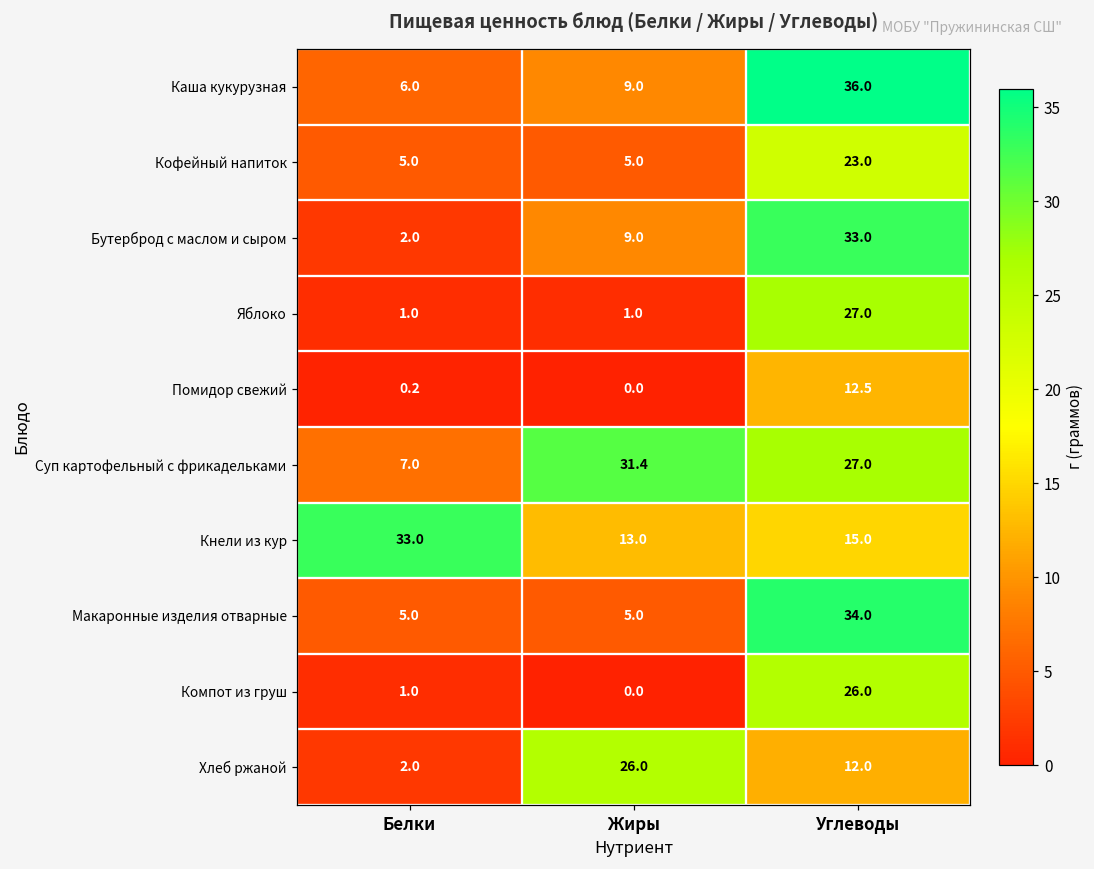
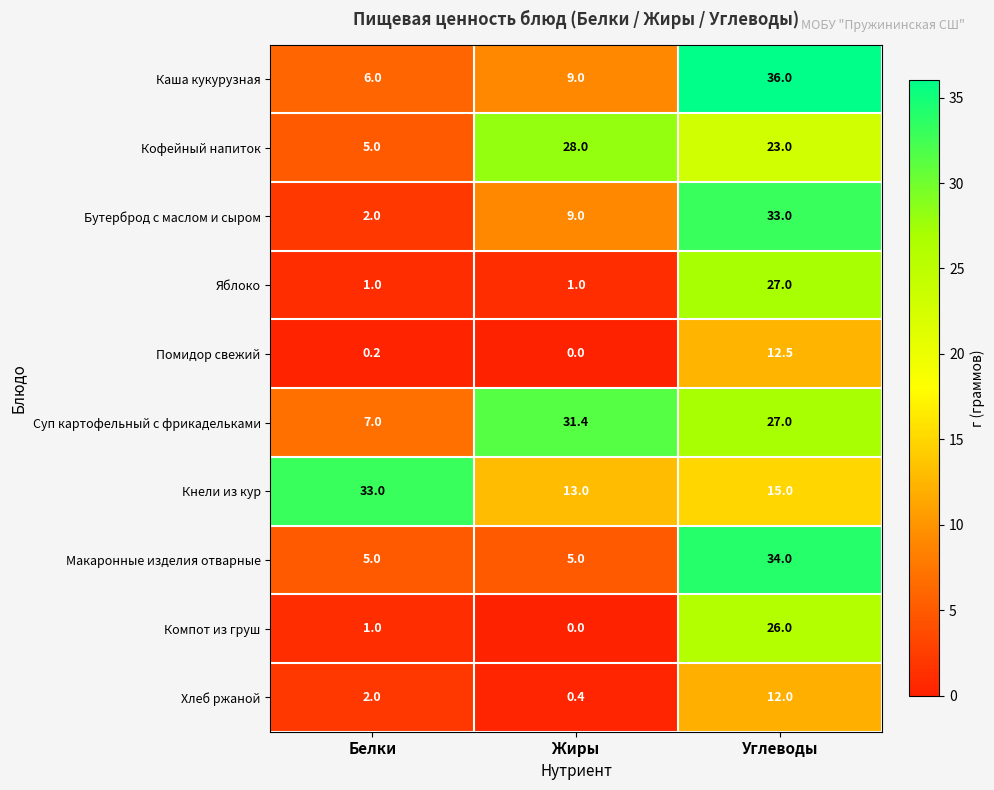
  {
    "Каша кукурузная": {
      "Белки": 6.0,
      "Жиры": 9.0,
      "Углеводы": 36.0
    },
    "Кофейный напиток": {
      "Белки": 5.0,
-     "Жиры": 5.0,
+     "Жиры": 28.0,
      "Углеводы": 23.0
    },
    "Бутерброд с маслом и сыром": {
      "Белки": 2.0,
      "Жиры": 9.0,
      "Углеводы": 33.0
    },
    "Яблоко": {
      "Белки": 1.0,
      "Жиры": 1.0,
      "Углеводы": 27.0
    },
    "Помидор свежий": {
      "Белки": 0.2,
      "Жиры": 0.0,
      "Углеводы": 12.5
    },
    "Суп картофельный с фрикадельками": {
      "Белки": 7.0,
      "Жиры": 31.4,
      "Углеводы": 27.0
    },
    "Кнели из кур": {
      "Белки": 33.0,
      "Жиры": 13.0,
      "Углеводы": 15.0
    },
    "Макаронные изделия отварные": {
      "Белки": 5.0,
      "Жиры": 5.0,
      "Углеводы": 34.0
    },
    "Компот из груш": {
      "Белки": 1.0,
      "Жиры": 0.0,
      "Углеводы": 26.0
    },
    "Хлеб ржаной": {
      "Белки": 2.0,
-     "Жиры": 26.0,
+     "Жиры": 0.4,
      "Углеводы": 12.0
    }
  }
